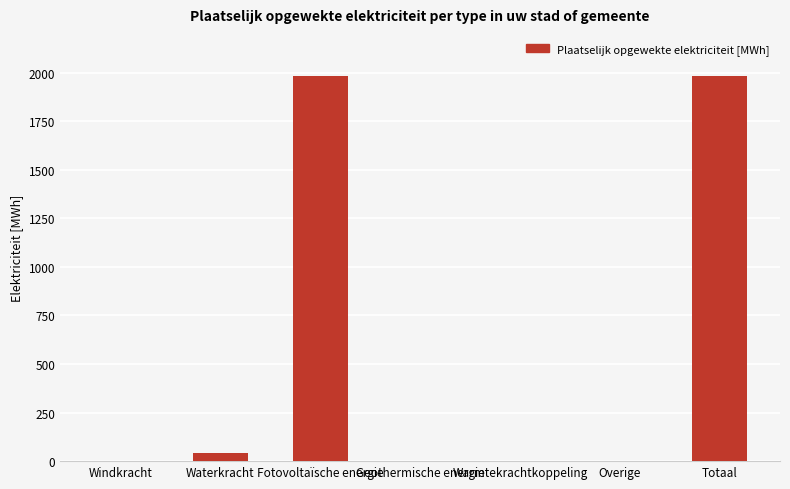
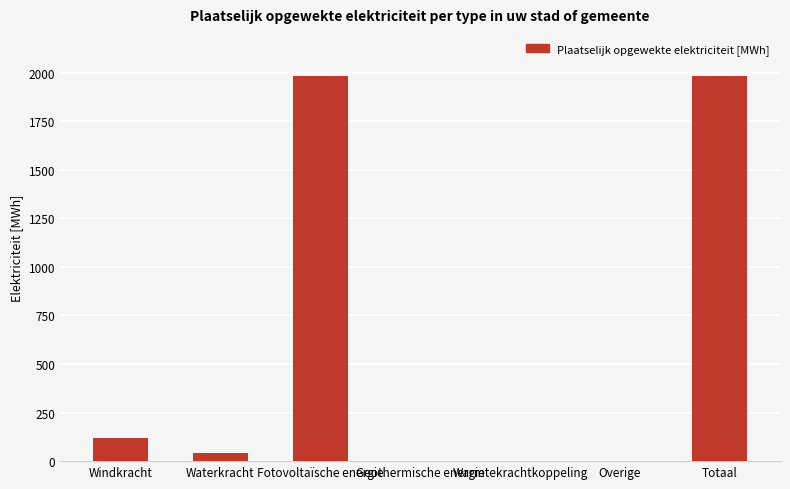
  {
-   "Windkracht": 0,
+   "Windkracht": 120,
    "Waterkracht": 40,
    "Overige": 0,
    "Totaal": 1980
  }
